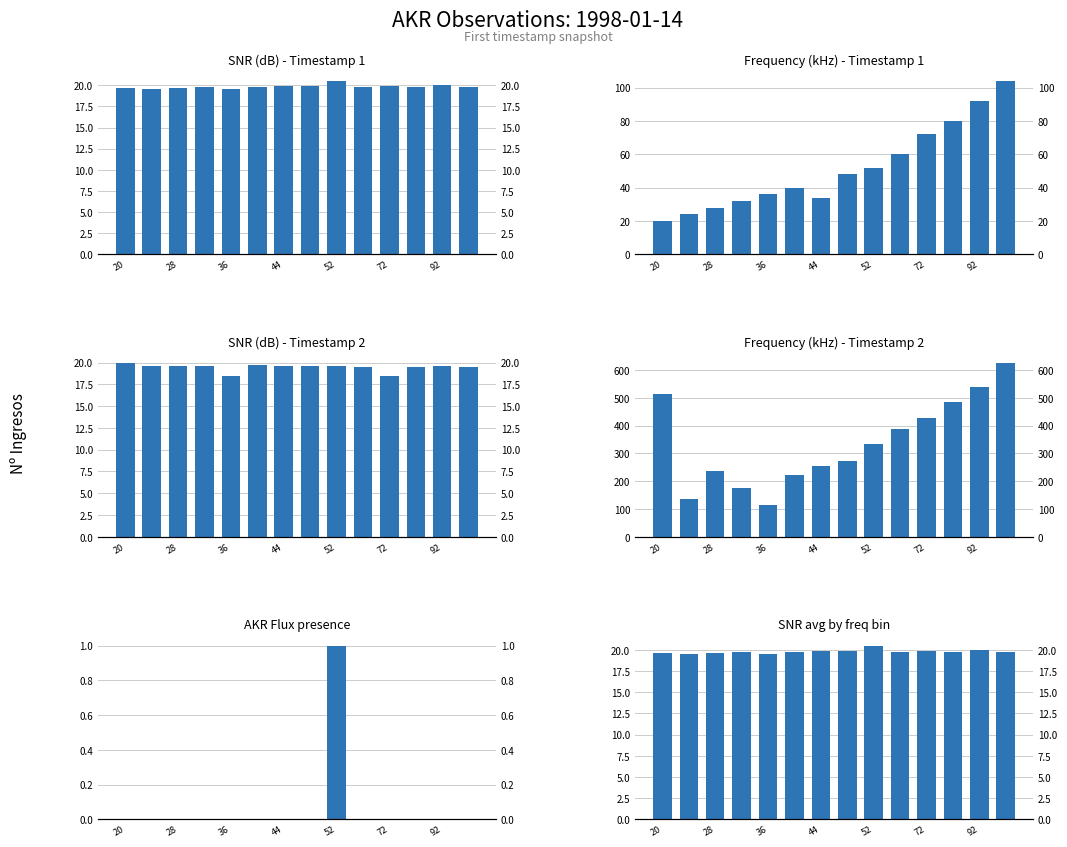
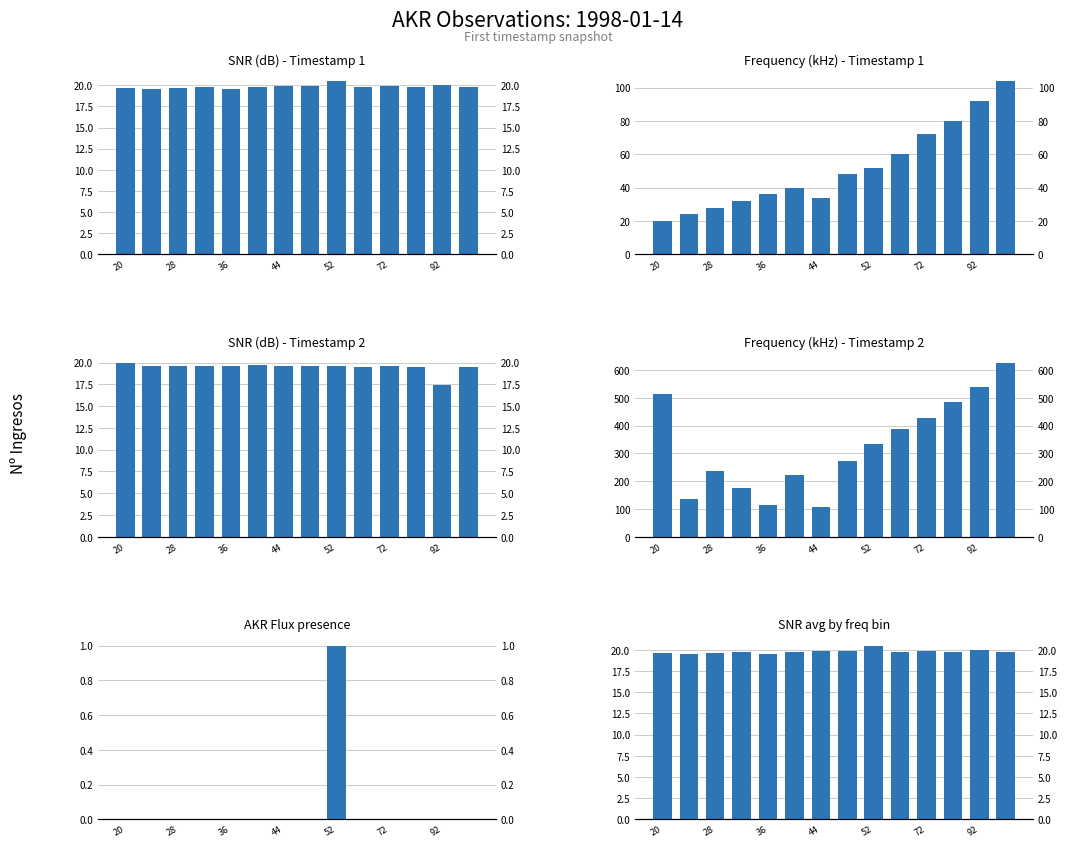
  {
    "SNR (dB) - Timestamp 1": {
      "20": 20,
      "28": 20,
      "36": 20,
      "44": 20,
      "52": 21,
      "72": 20,
      "92": 20
    },
    "Frequency (kHz) - Timestamp 1": {
      "20": 20,
      "28": 28,
      "36": 36,
      "44": 34,
      "52": 52,
      "72": 72,
      "92": 92
    },
    "SNR (dB) - Timestamp 2": {
      "20": 20,
      "28": 20,
-     "36": 18,
+     "36": 20,
      "44": 20,
      "52": 20,
-     "72": 19,
-     "92": 20
+     "72": 20,
+     "92": 17
    },
    "Frequency (kHz) - Timestamp 2": {
      "20": 510,
      "28": 240,
      "36": 110,
-     "44": 260,
+     "44": 110,
      "52": 330,
      "72": 430,
      "92": 540
    },
    "AKR Flux presence": {
      "20": 0.00,
      "28": 0.00,
      "36": 0.00,
      "44": 0.00,
      "52": 1.00,
      "72": 0.00,
      "92": 0.00
    },
    "SNR avg by freq bin": {
      "20": 20,
      "28": 20,
      "36": 20,
      "44": 20,
      "52": 21,
      "72": 20,
      "92": 20
    }
  }
